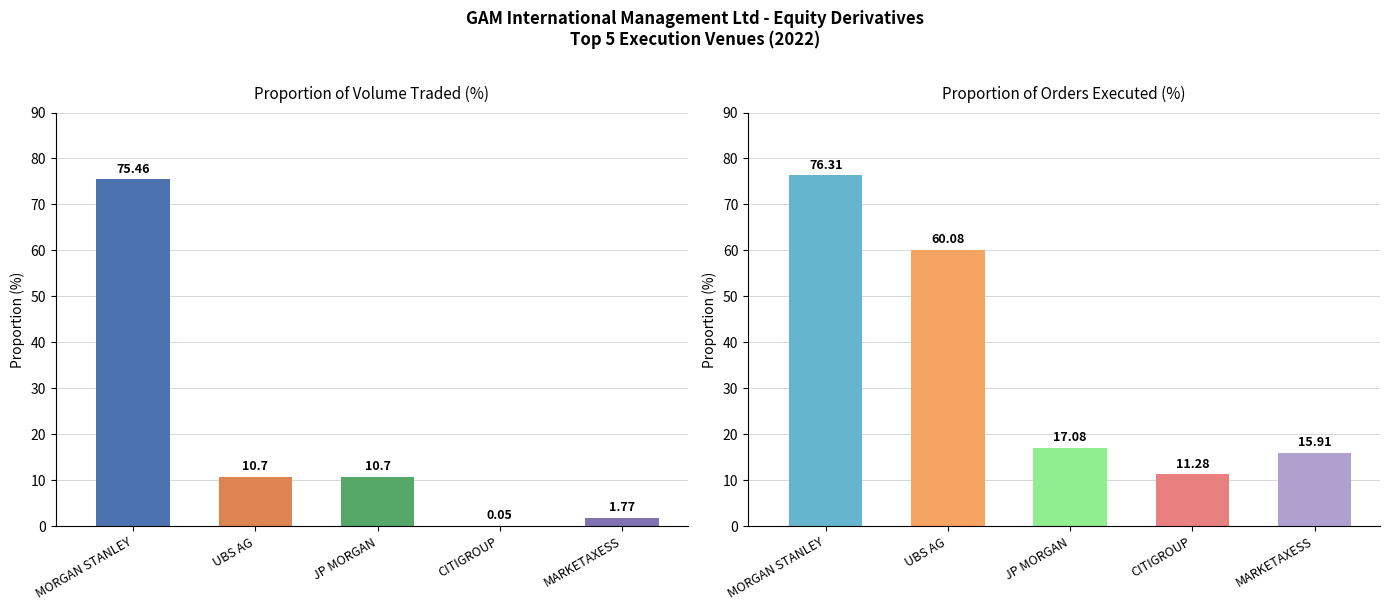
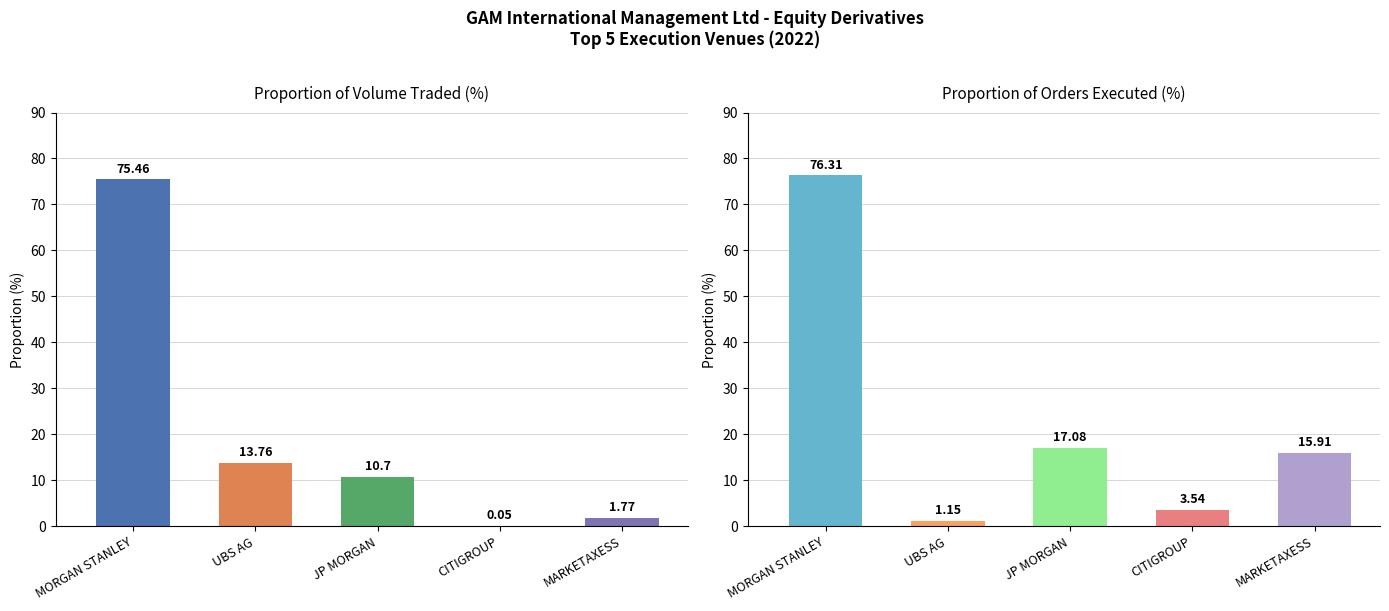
  {
    "Proportion of Volume Traded (%)": {
-     "UBS AG": 10.7,
+     "UBS AG": 13.76,
      "JP MORGAN": 10.7,
      "CITIGROUP": 0.05,
      "MARKETAXESS": 1.77
    },
    "Proportion of Orders Executed (%)": {
-     "UBS AG": 60.08,
+     "UBS AG": 1.15,
      "JP MORGAN": 17.08,
-     "CITIGROUP": 11.28,
+     "CITIGROUP": 3.54,
      "MARKETAXESS": 15.91
    }
  }
